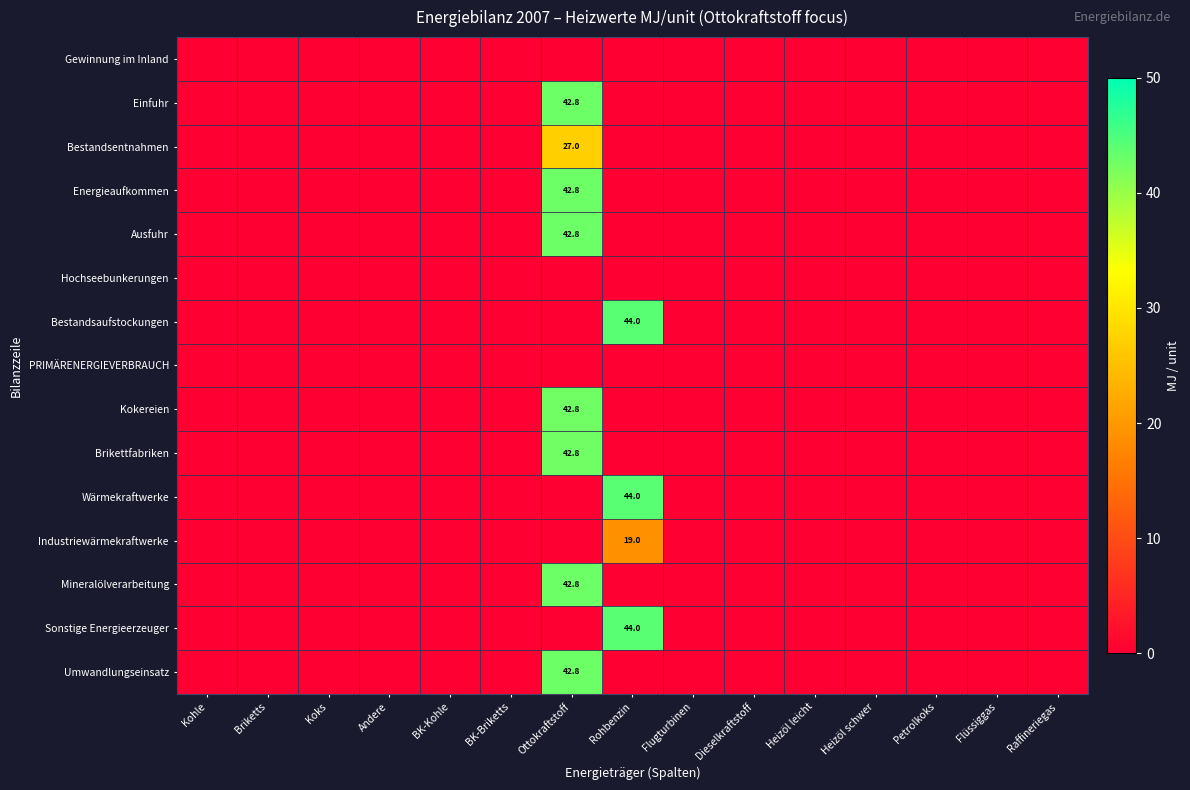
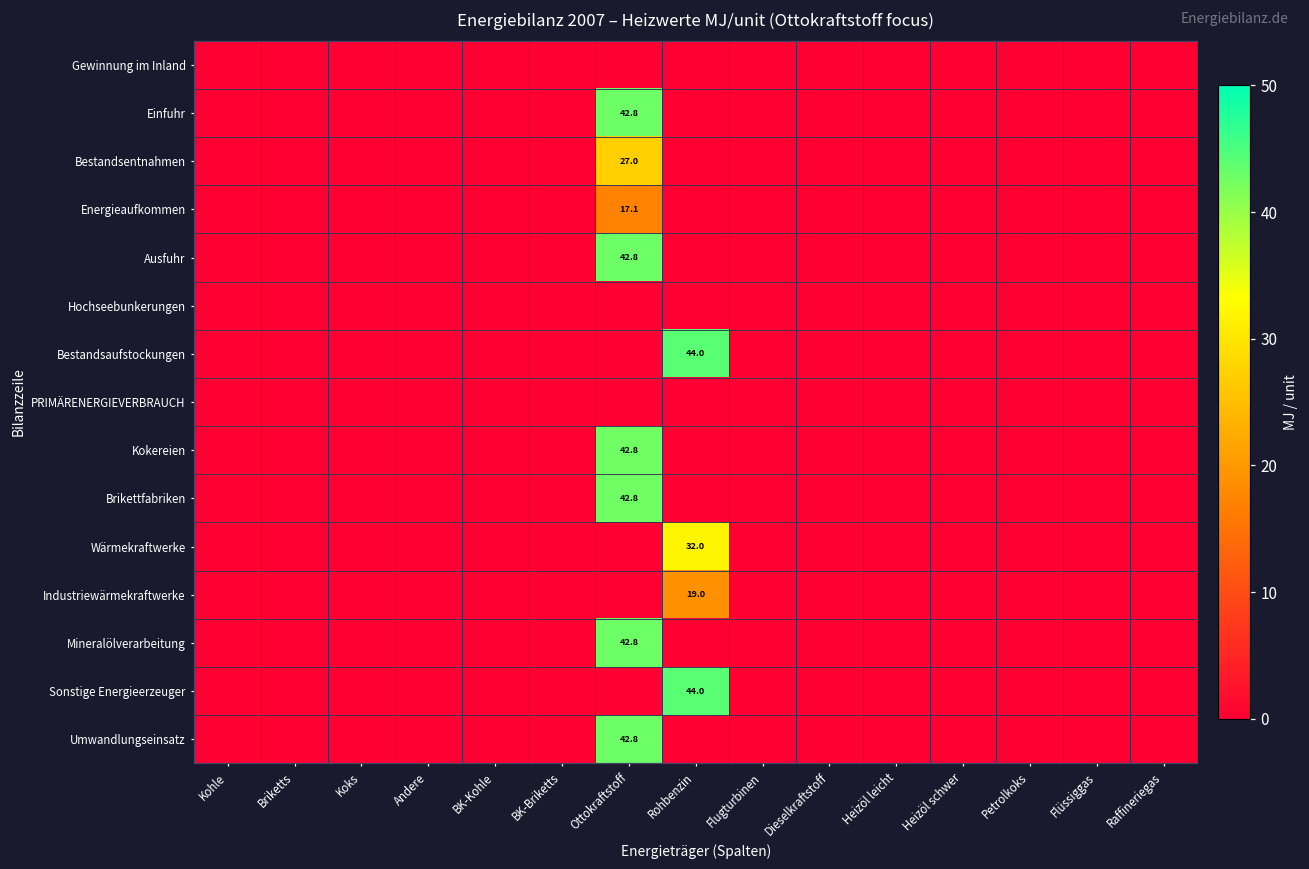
  {
    "Einfuhr": {
      "Ottokraftstoff": 42.8
    },
    "Bestandsentnahmen": {
      "Ottokraftstoff": 27.0
    },
    "Energieaufkommen": {
-     "Ottokraftstoff": 42.8
+     "Ottokraftstoff": 17.1
    },
    "Ausfuhr": {
      "Ottokraftstoff": 42.8
    },
    "Bestandsaufstockungen": {
      "Rohbenzin": 44.0
    },
    "Kokereien": {
      "Ottokraftstoff": 42.8
    },
    "Brikettfabriken": {
      "Ottokraftstoff": 42.8
    },
    "Wärmekraftwerke": {
-     "Rohbenzin": 44.0
+     "Rohbenzin": 32.0
    },
    "Industriewärmekraftwerke": {
      "Rohbenzin": 19.0
    },
    "Mineralölverarbeitung": {
      "Ottokraftstoff": 42.8
    },
    "Sonstige Energieerzeuger": {
      "Rohbenzin": 44.0
    },
    "Umwandlungseinsatz": {
      "Ottokraftstoff": 42.8
    }
  }
